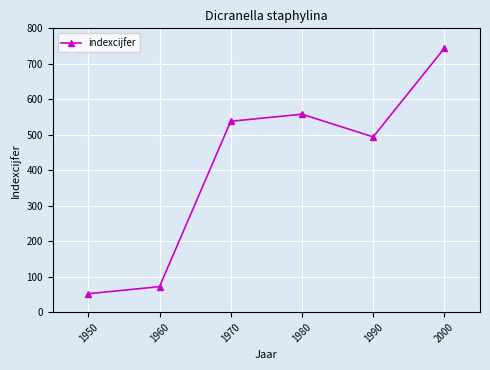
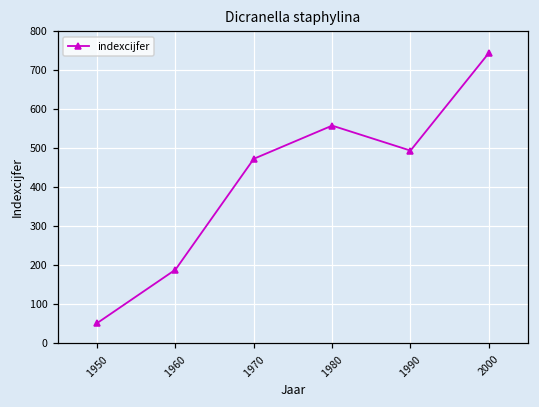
  {
    "1950": 50,
-   "1960": 70,
-   "1970": 540,
+   "1960": 190,
+   "1970": 470,
    "1980": 560,
    "1990": 490,
    "2000": 740
  }
